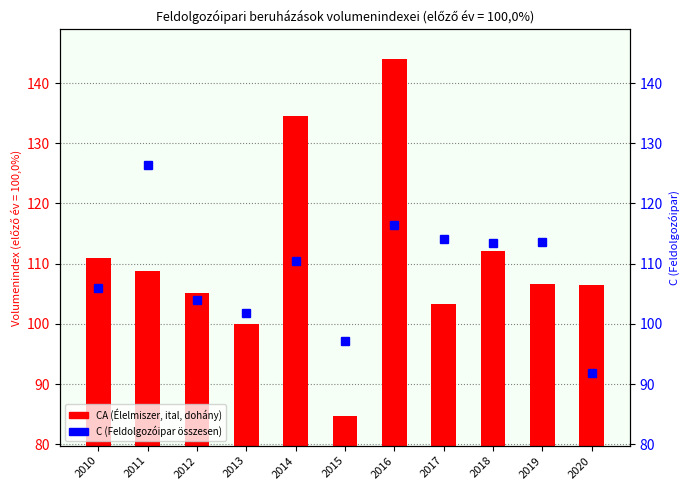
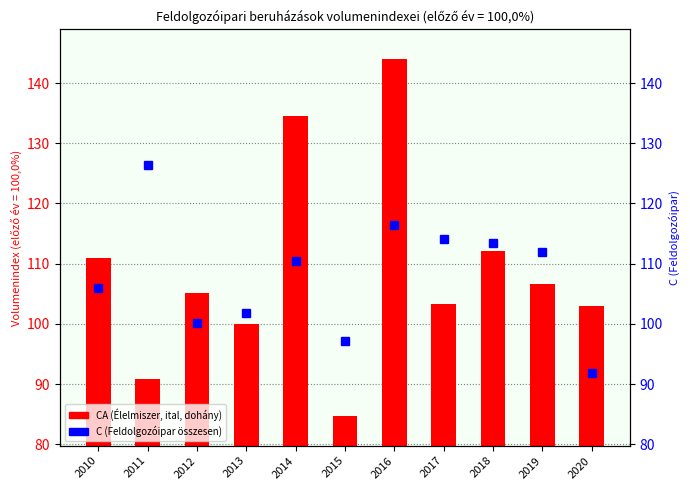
  {
    "CA (Élelmiszer, ital, dohány)": {
      "2010": 111,
-     "2011": 109,
+     "2011": 91,
      "2012": 105,
      "2013": 100,
      "2014": 135,
      "2015": 85,
      "2016": 144,
      "2017": 103,
      "2018": 112,
      "2019": 107,
-     "2020": 106
+     "2020": 103
    },
    "C (Feldolgozóipar összesen)": {
      "2010": 106,
      "2011": 126,
-     "2012": 104,
+     "2012": 100,
      "2013": 102,
      "2014": 111,
      "2015": 97,
      "2016": 116,
      "2017": 114,
      "2018": 113,
-     "2019": 114,
+     "2019": 112,
      "2020": 92
    }
  }
